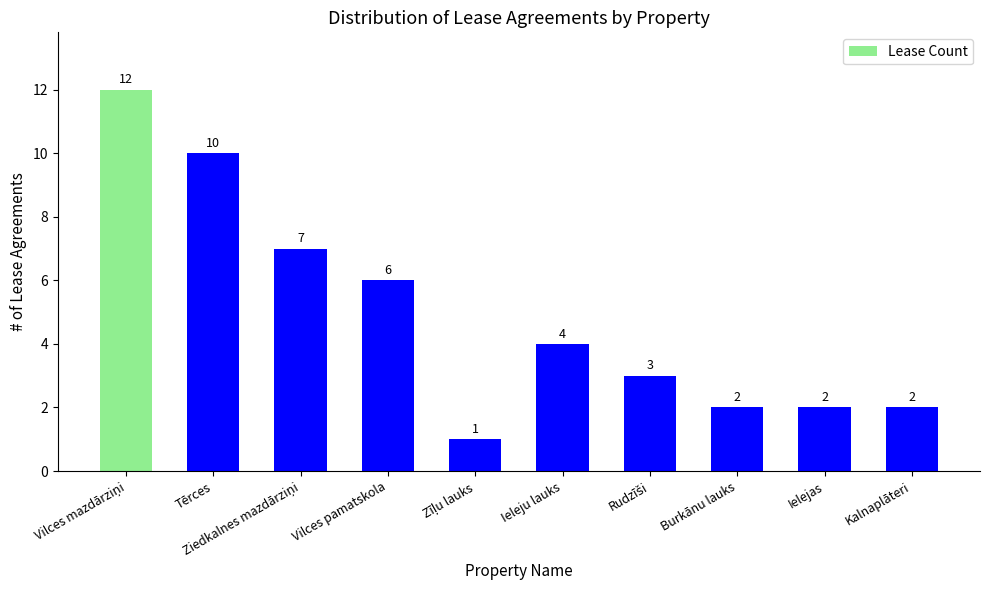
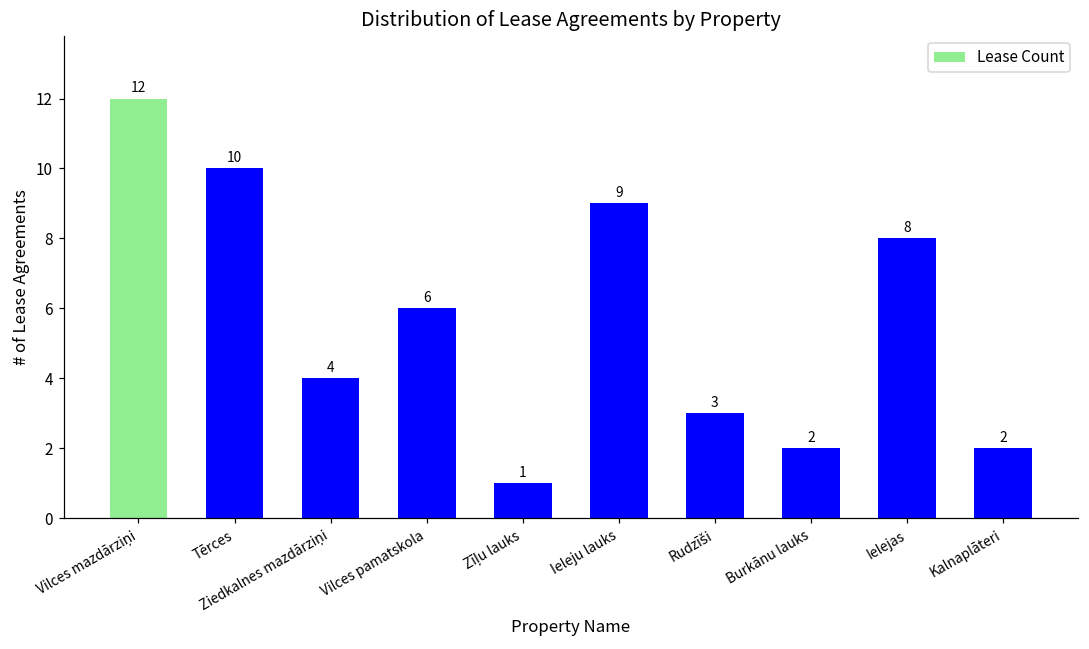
  {
    "Vilces mazdārziņi": 12,
    "Tērces": 10,
-   "Ziedkalnes mazdārziņi": 7,
+   "Ziedkalnes mazdārziņi": 4,
    "Vilces pamatskola": 6,
    "Zīļu lauks": 1,
-   "Ieleju lauks": 4,
+   "Ieleju lauks": 9,
    "Rudzīši": 3,
    "Burkānu lauks": 2,
-   "Ielejas": 2,
+   "Ielejas": 8,
    "Kalnaplāteri": 2
  }
